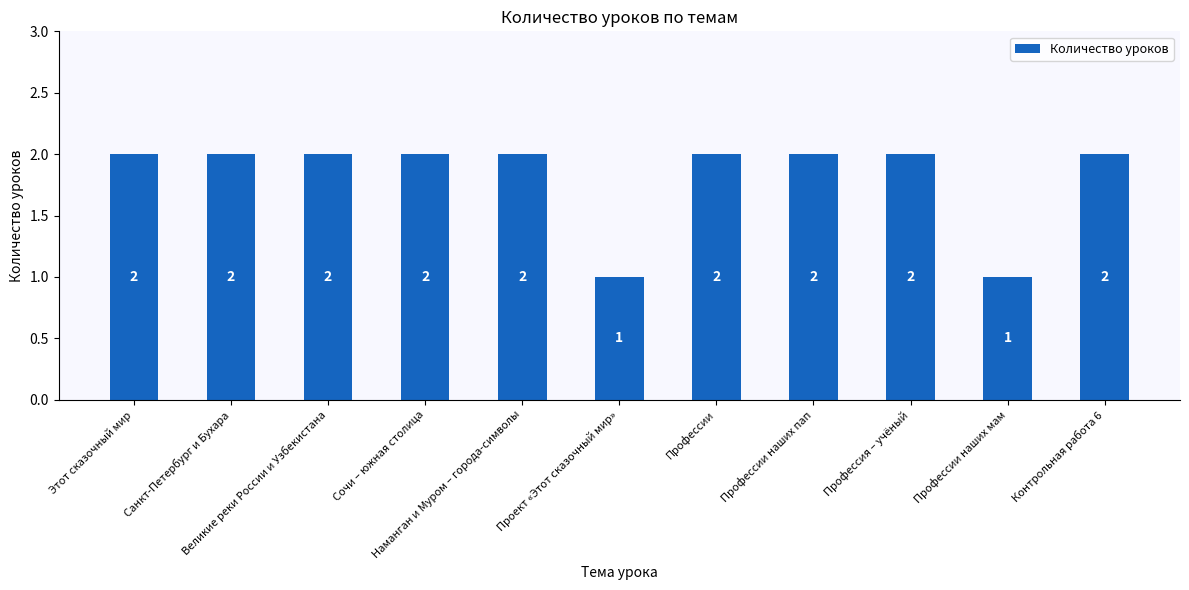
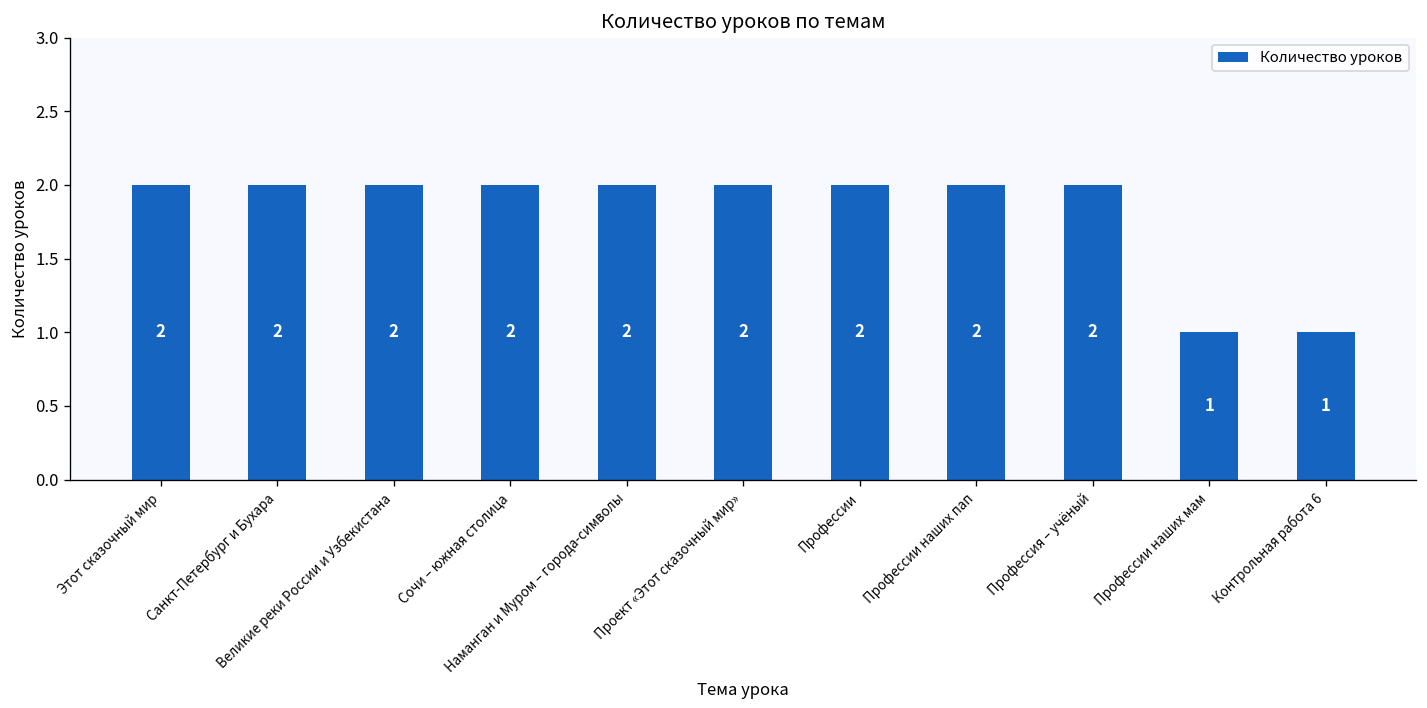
  {
    "Этот сказочный мир": 2,
    "Санкт-Петербург и Бухара": 2,
    "Великие реки России и Узбекистана": 2,
    "Сочи – южная столица": 2,
    "Наманган и Муром – города-символы": 2,
-   "Проект «Этот сказочный мир»": 1,
+   "Проект «Этот сказочный мир»": 2,
    "Профессии": 2,
    "Профессии наших пап": 2,
    "Профессия – учёный": 2,
    "Профессии наших мам": 1,
-   "Контрольная работа 6": 2
+   "Контрольная работа 6": 1
  }
